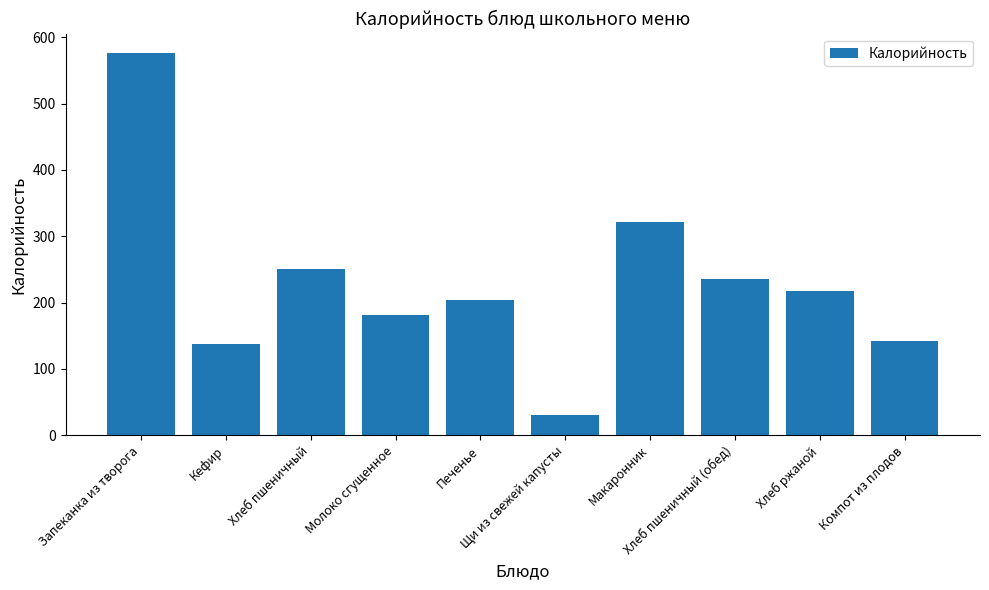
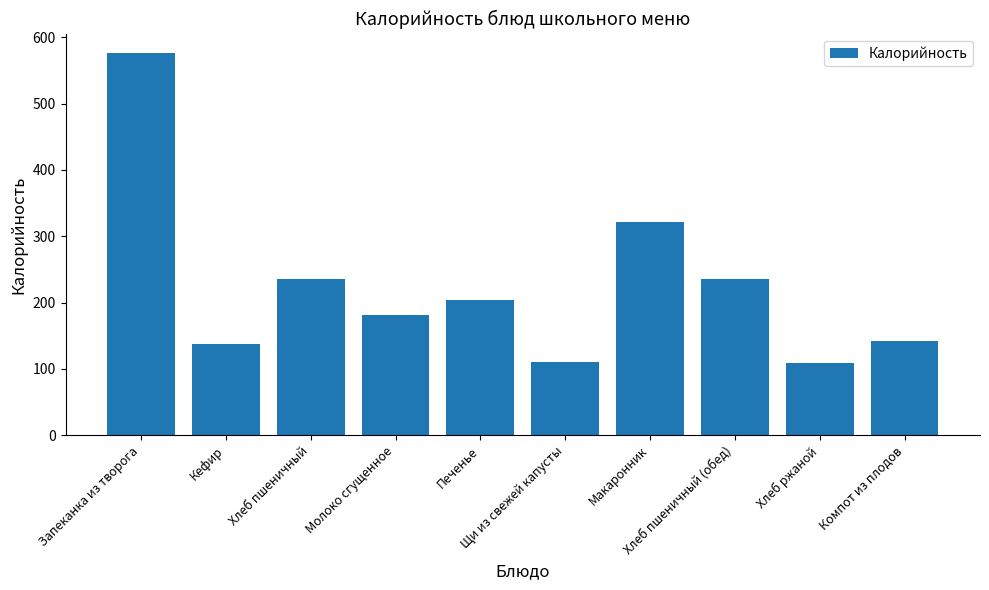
  {
    "Запеканка из творога": 580,
    "Кефир": 140,
-   "Хлеб пшеничный": 250,
+   "Хлеб пшеничный": 240,
    "Молоко сгущенное": 180,
    "Печенье": 200,
-   "Щи из свежей капусты": 30,
+   "Щи из свежей капусты": 110,
    "Макаронник": 320,
    "Хлеб пшеничный (обед)": 240,
-   "Хлеб ржаной": 220,
+   "Хлеб ржаной": 110,
    "Компот из плодов": 140
  }
